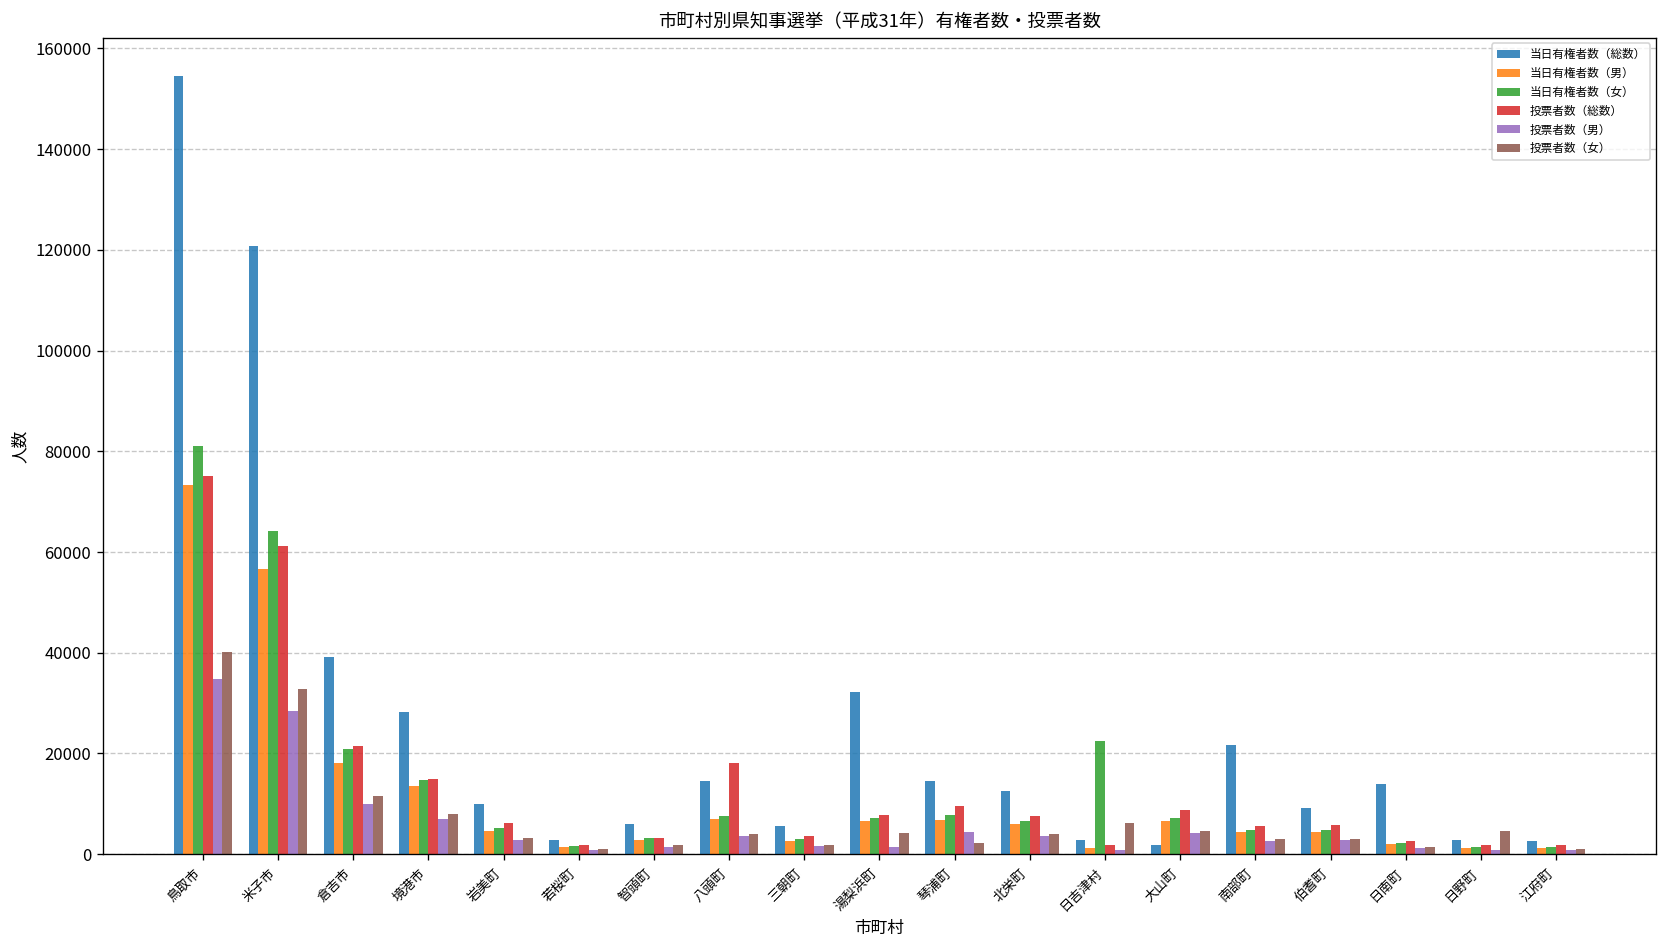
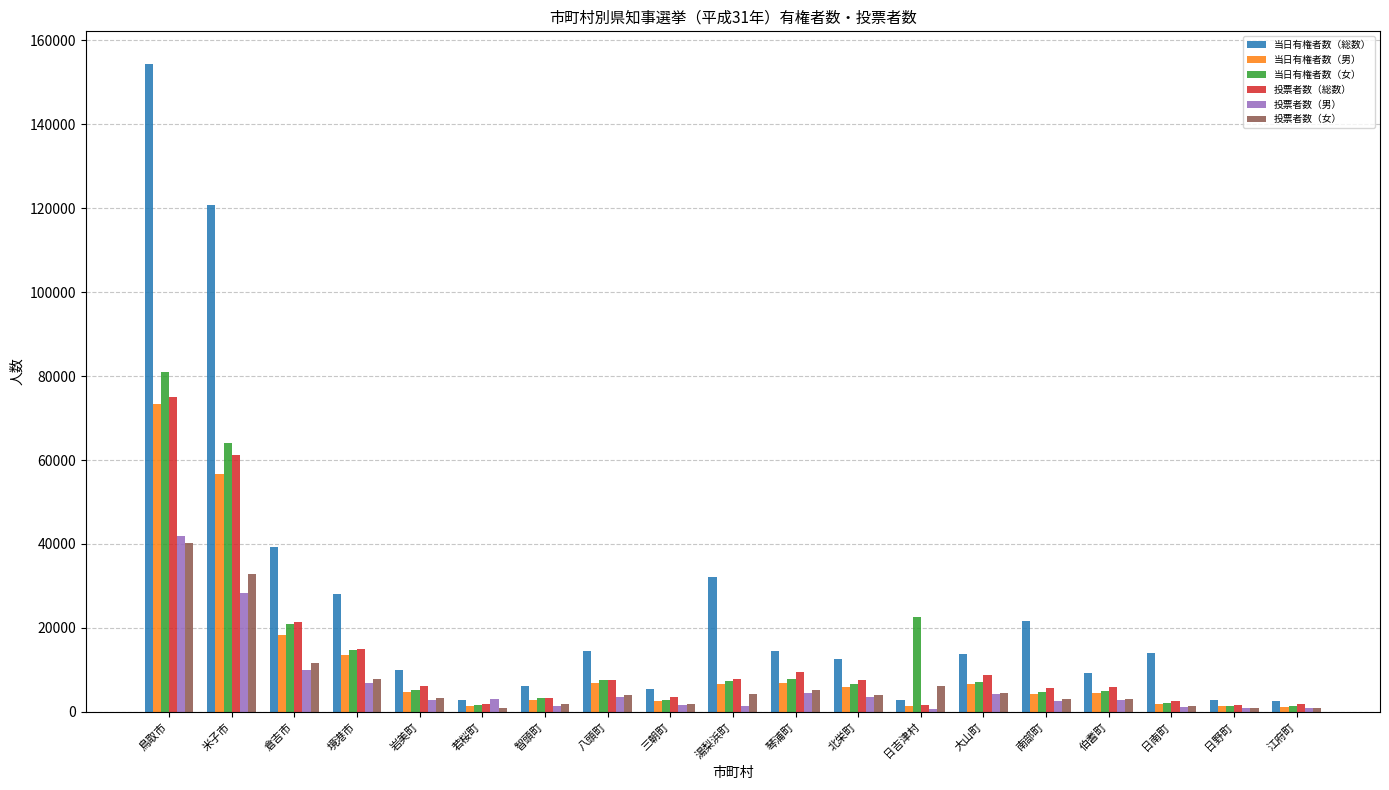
  {
    "当日有権者数（総数）": {
      "鳥取市": 154000,
      "米子市": 121000,
      "倉吉市": 39000,
      "境港市": 28000,
      "岩美町": 10000,
      "若桜町": 3000,
      "智頭町": 6000,
      "八頭町": 15000,
      "三朝町": 6000,
      "湯梨浜町": 32000,
      "琴浦町": 15000,
      "北栄町": 13000,
      "日吉津村": 3000,
-     "大山町": 2000,
+     "大山町": 14000,
      "南部町": 22000,
      "伯耆町": 9000,
      "日南町": 14000,
      "日野町": 3000,
      "江府町": 3000
    },
    "当日有権者数（男）": {
      "鳥取市": 73000,
      "米子市": 57000,
      "倉吉市": 18000,
      "境港市": 13000,
      "岩美町": 5000,
      "若桜町": 1000,
      "智頭町": 3000,
      "八頭町": 7000,
      "三朝町": 3000,
      "湯梨浜町": 7000,
      "琴浦町": 7000,
      "北栄町": 6000,
      "日吉津村": 1000,
      "大山町": 7000,
      "南部町": 4000,
      "伯耆町": 4000,
      "日南町": 2000,
      "日野町": 1000,
      "江府町": 1000
    },
    "当日有権者数（女）": {
      "鳥取市": 81000,
      "米子市": 64000,
      "倉吉市": 21000,
      "境港市": 15000,
      "岩美町": 5000,
      "若桜町": 2000,
      "智頭町": 3000,
      "八頭町": 8000,
      "三朝町": 3000,
      "湯梨浜町": 7000,
      "琴浦町": 8000,
      "北栄町": 7000,
      "日吉津村": 23000,
      "大山町": 7000,
      "南部町": 5000,
      "伯耆町": 5000,
      "日南町": 2000,
      "日野町": 1000,
      "江府町": 1000
    },
    "投票者数（総数）": {
      "鳥取市": 75000,
      "米子市": 61000,
      "倉吉市": 21000,
      "境港市": 15000,
      "岩美町": 6000,
      "若桜町": 2000,
      "智頭町": 3000,
-     "八頭町": 18000,
+     "八頭町": 7000,
      "三朝町": 4000,
      "湯梨浜町": 8000,
      "琴浦町": 10000,
      "北栄町": 8000,
      "日吉津村": 2000,
      "大山町": 9000,
      "南部町": 6000,
      "伯耆町": 6000,
      "日南町": 3000,
      "日野町": 2000,
      "江府町": 2000
    },
    "投票者数（男）": {
-     "鳥取市": 35000,
+     "鳥取市": 42000,
      "米子市": 28000,
      "倉吉市": 10000,
      "境港市": 7000,
      "岩美町": 3000,
-     "若桜町": 1000,
+     "若桜町": 3000,
      "智頭町": 1000,
      "八頭町": 4000,
      "三朝町": 2000,
      "湯梨浜町": 1000,
      "琴浦町": 4000,
      "北栄町": 4000,
      "日吉津村": 1000,
      "大山町": 4000,
      "南部町": 3000,
      "伯耆町": 3000,
      "日南町": 1000,
      "日野町": 1000,
      "江府町": 1000
    },
    "投票者数（女）": {
      "鳥取市": 40000,
      "米子市": 33000,
      "倉吉市": 12000,
      "境港市": 8000,
      "岩美町": 3000,
      "若桜町": 1000,
      "智頭町": 2000,
      "八頭町": 4000,
      "三朝町": 2000,
      "湯梨浜町": 4000,
-     "琴浦町": 2000,
+     "琴浦町": 5000,
      "北栄町": 4000,
      "日吉津村": 6000,
      "大山町": 5000,
      "南部町": 3000,
      "伯耆町": 3000,
      "日南町": 1000,
-     "日野町": 5000,
+     "日野町": 1000,
      "江府町": 1000
    }
  }
